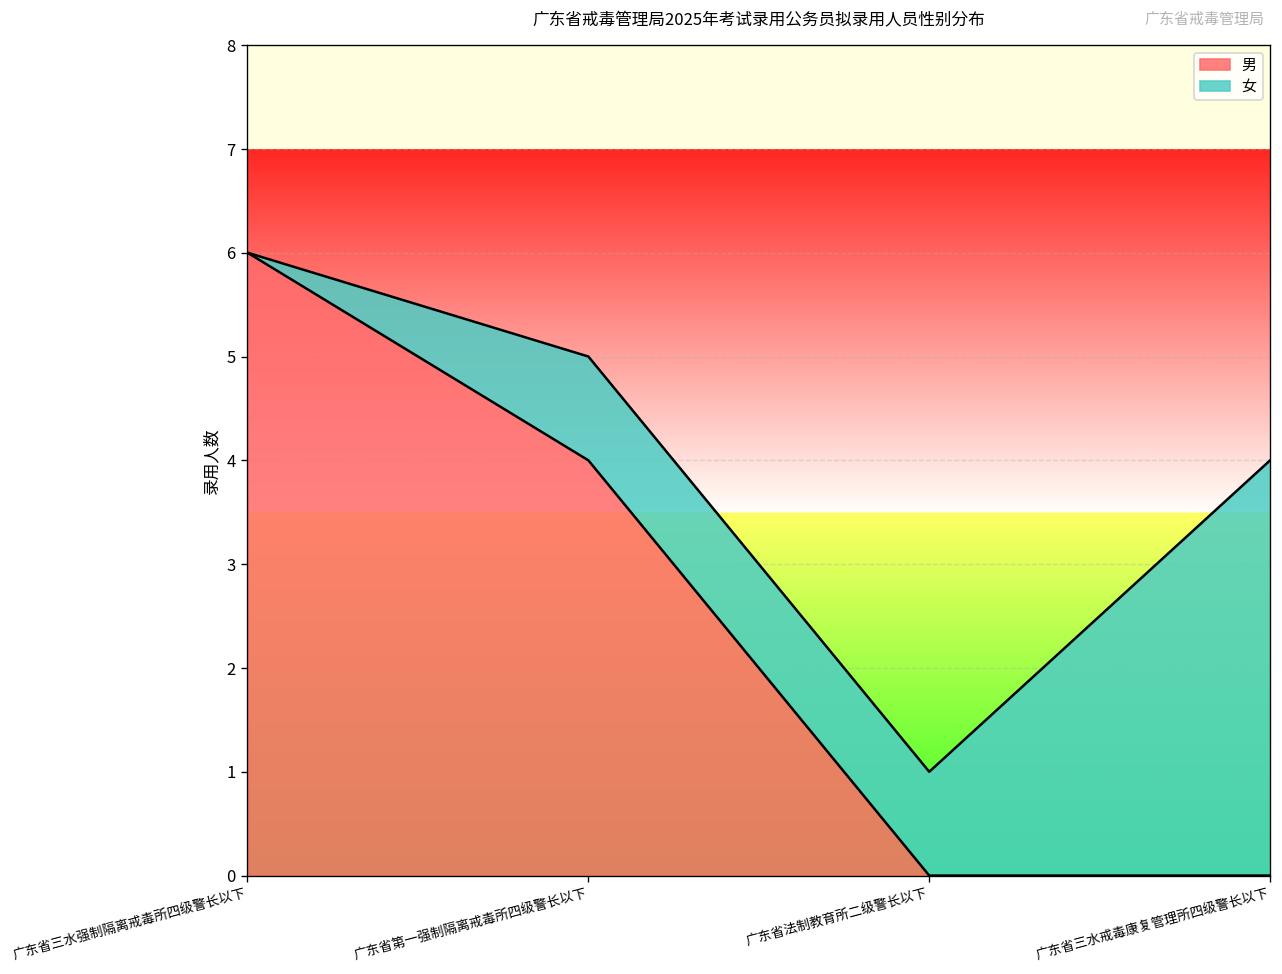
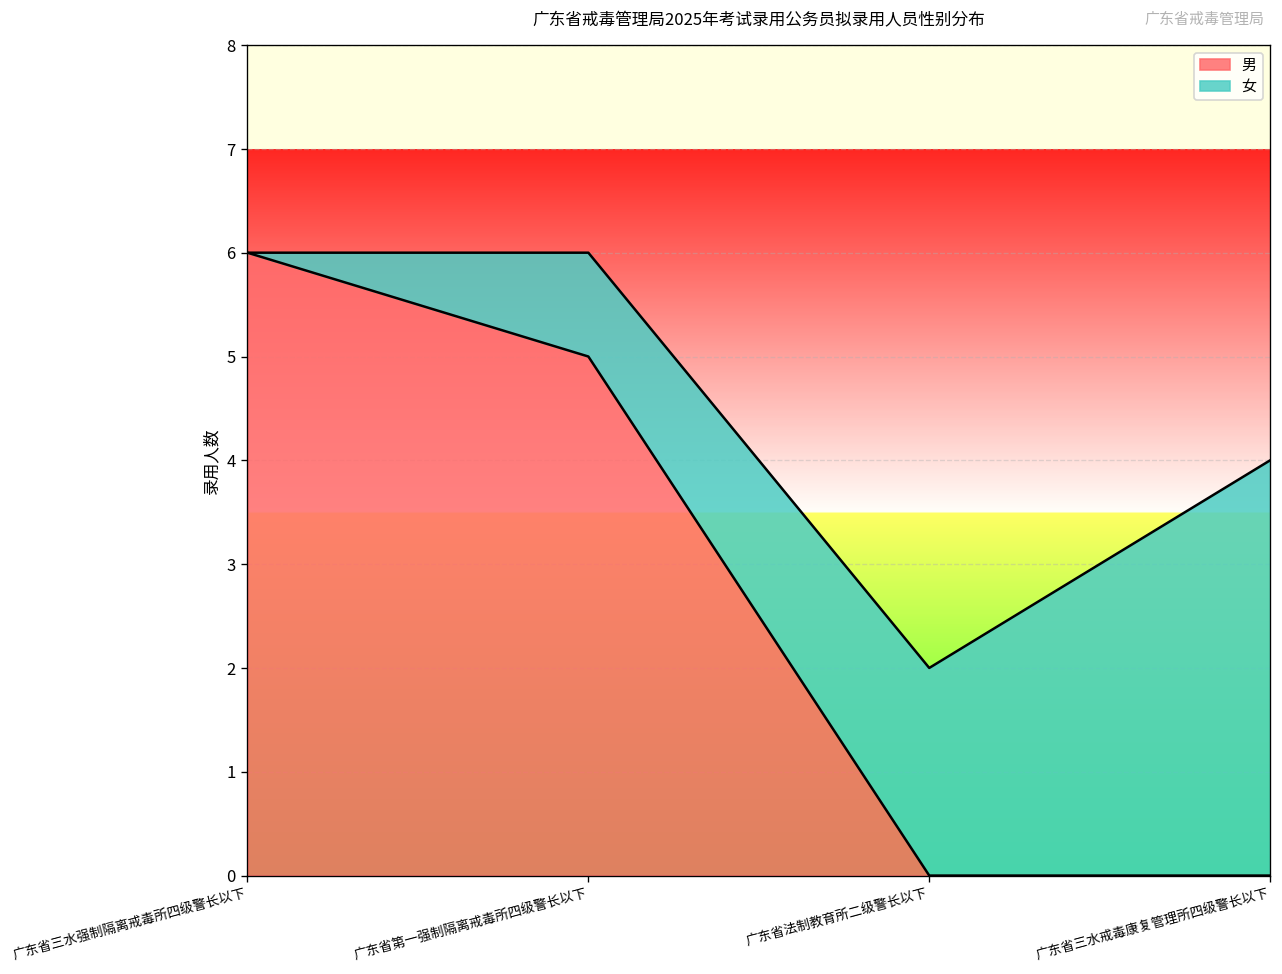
  {
    "男": {
-     "广东省第一强制隔离戒毒所四级警长以下": 4,
+     "广东省第一强制隔离戒毒所四级警长以下": 5,
      "广东省法制教育所二级警长以下": 0,
      "广东省三水戒毒康复管理所四级警长以下": 0
    },
    "女": {
-     "广东省法制教育所二级警长以下": 1,
+     "广东省法制教育所二级警长以下": 2,
      "广东省三水戒毒康复管理所四级警长以下": 4
    }
  }
